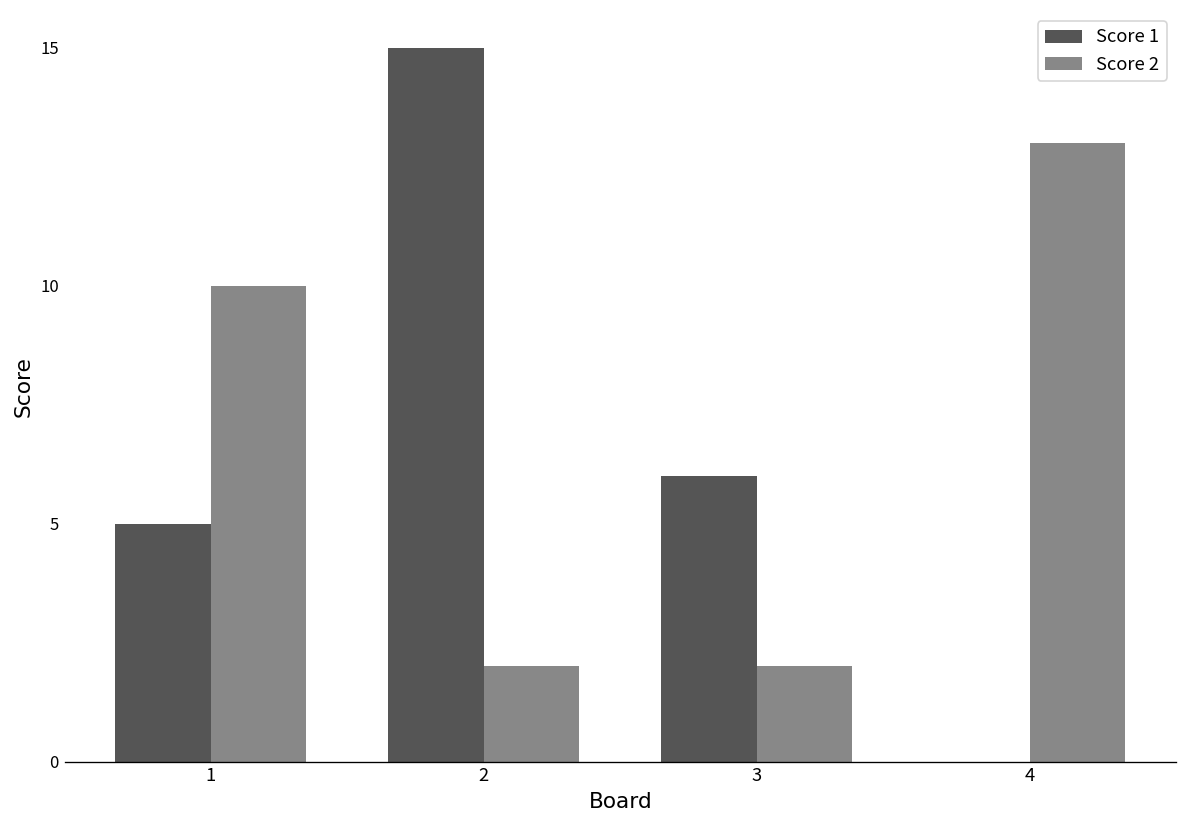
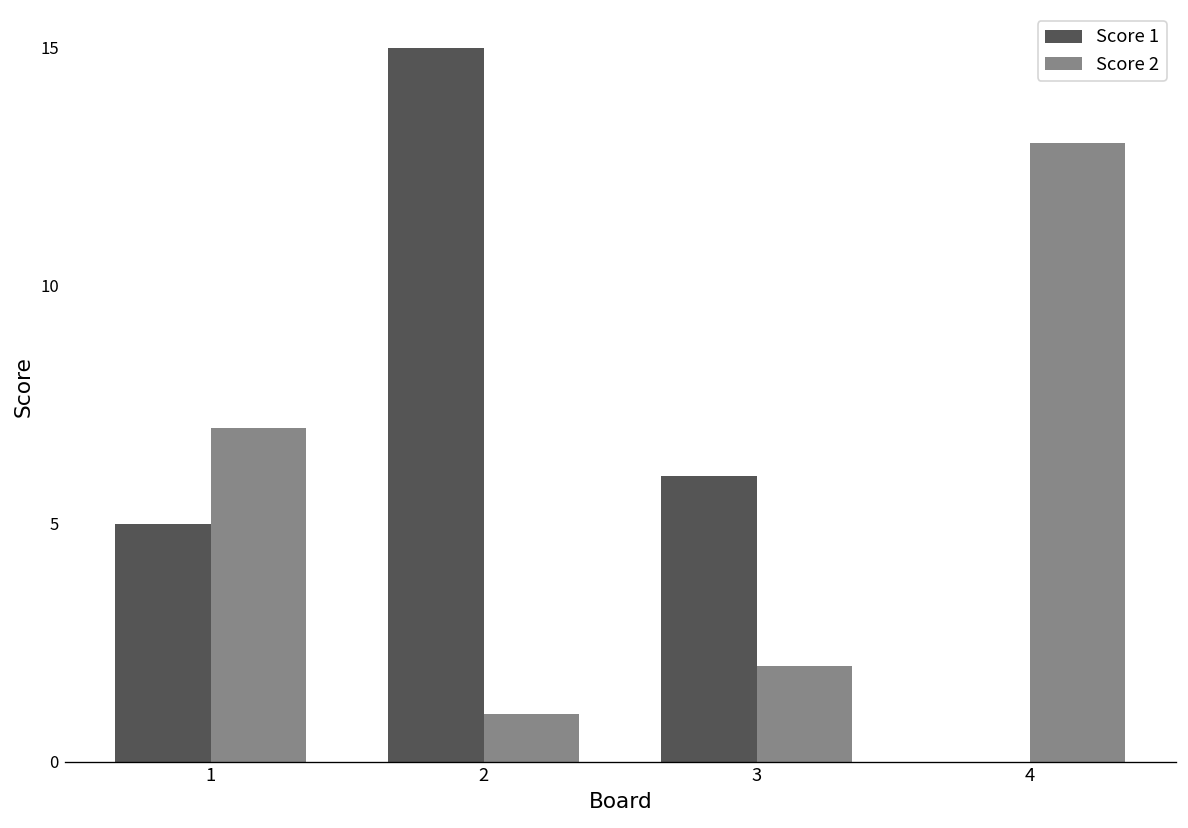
  {
    "Score 1": {
      "1": 5,
      "2": 15,
      "3": 6,
      "4": 0
    },
    "Score 2": {
-     "1": 10,
-     "2": 2,
+     "1": 7,
+     "2": 1,
      "3": 2,
      "4": 13
    }
  }
